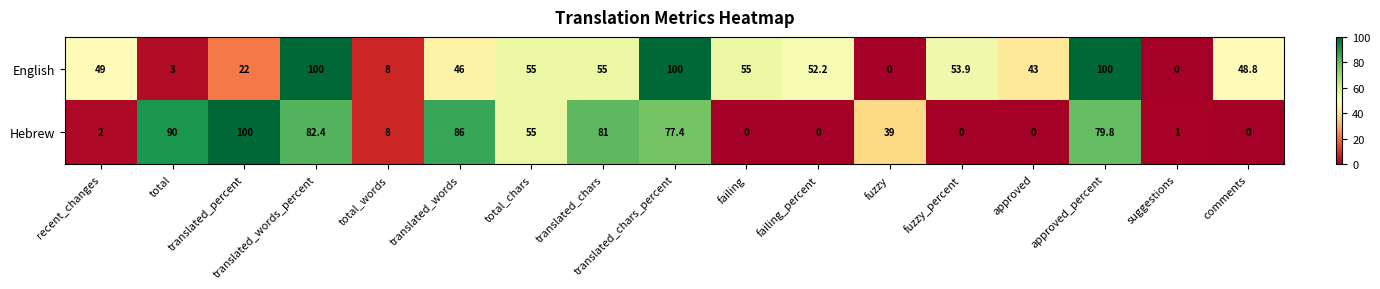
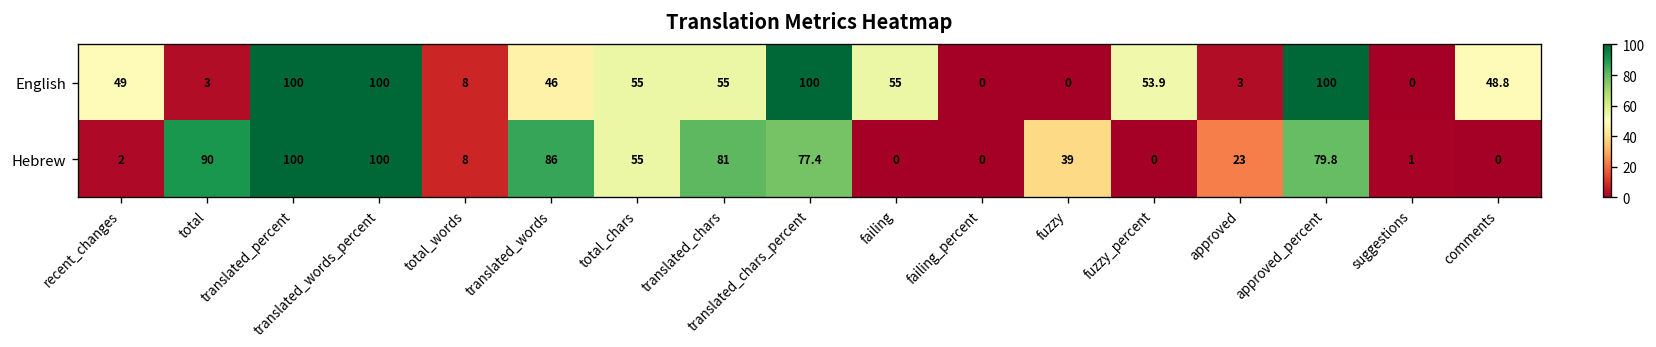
  {
    "English": {
      "recent_changes": 49,
      "total": 3,
-     "translated_percent": 22,
+     "translated_percent": 100,
      "translated_words_percent": 100,
      "total_words": 8,
      "translated_words": 46,
      "total_chars": 55,
      "translated_chars": 55,
      "translated_chars_percent": 100,
      "failing": 55,
-     "failing_percent": 52.2,
+     "failing_percent": 0,
      "fuzzy": 0,
      "fuzzy_percent": 53.9,
-     "approved": 43,
+     "approved": 3,
      "approved_percent": 100,
      "suggestions": 0,
      "comments": 48.8
    },
    "Hebrew": {
      "recent_changes": 2,
      "total": 90,
      "translated_percent": 100,
-     "translated_words_percent": 82.4,
+     "translated_words_percent": 100,
      "total_words": 8,
      "translated_words": 86,
      "total_chars": 55,
      "translated_chars": 81,
      "translated_chars_percent": 77.4,
      "failing": 0,
      "failing_percent": 0,
      "fuzzy": 39,
      "fuzzy_percent": 0,
-     "approved": 0,
+     "approved": 23,
      "approved_percent": 79.8,
      "suggestions": 1,
      "comments": 0
    }
  }
